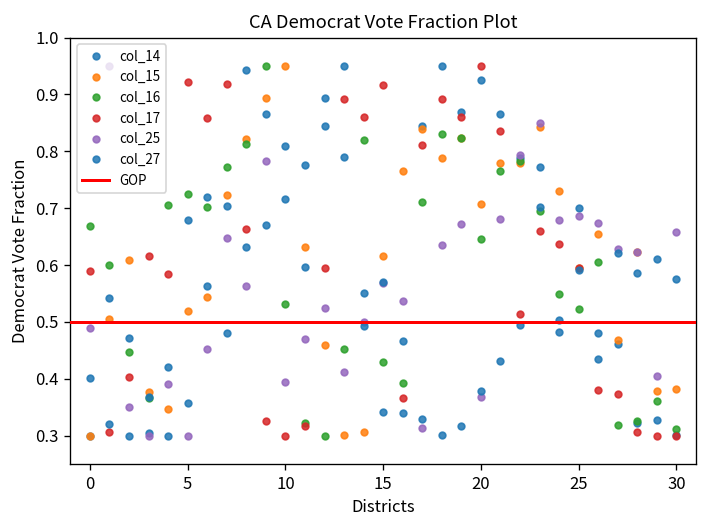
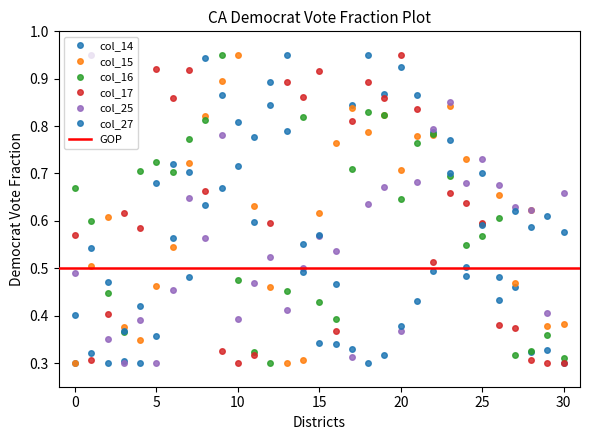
  {
    "col_15": {
-     "5": 0.52,
+     "5": 0.46,
      "10": 0.95,
      "15": 0.62,
      "20": 0.71,
      "30": 0.38
    },
    "col_16": {
      "0": 0.67,
      "5": 0.73,
-     "10": 0.53,
+     "10": 0.48,
      "15": 0.43,
      "20": 0.65,
-     "25": 0.52,
+     "25": 0.57,
      "30": 0.31
    },
    "col_17": {
-     "0": 0.59,
+     "0": 0.57,
      "5": 0.92,
      "10": 0.30,
      "15": 0.92,
      "20": 0.95
    },
    "col_25": {
      "0": 0.49,
      "5": 0.30,
      "10": 0.39,
      "20": 0.37,
-     "25": 0.69,
+     "25": 0.73,
      "30": 0.66
    }
  }
